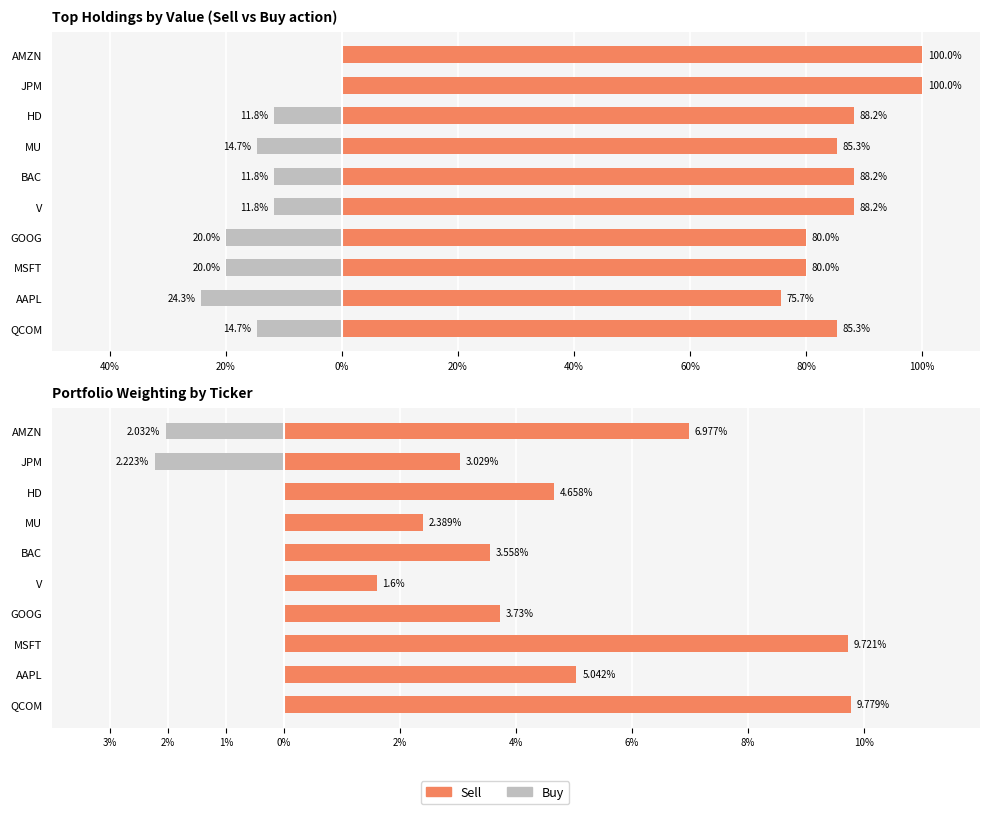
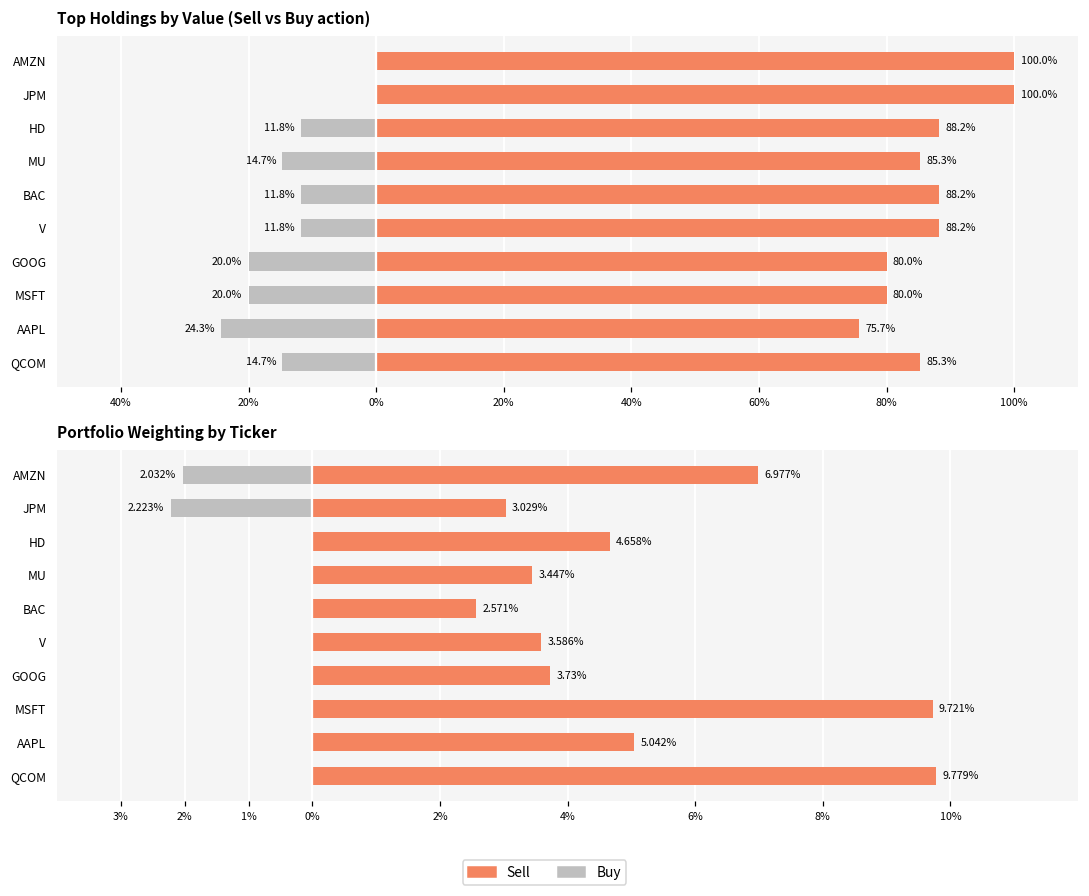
  {
    "Top Holdings by Value (Sell vs Buy action)": {
      "Sell": {
        "AMZN": "100.0%",
        "JPM": "100.0%",
        "HD": "88.2%",
        "MU": "85.3%",
        "BAC": "88.2%",
        "V": "88.2%",
        "GOOG": "80.0%",
        "MSFT": "80.0%",
        "AAPL": "75.7%",
        "QCOM": "85.3%"
      }
    },
    "Portfolio Weighting by Ticker": {
      "Sell": {
        "AMZN": "6.977%",
        "JPM": "3.029%",
        "HD": "4.658%",
-       "MU": "2.389%",
-       "BAC": "3.558%",
-       "V": "1.6%",
+       "MU": "3.447%",
+       "BAC": "2.571%",
+       "V": "3.586%",
        "GOOG": "3.73%",
        "MSFT": "9.721%",
        "AAPL": "5.042%",
        "QCOM": "9.779%"
      }
    }
  }
